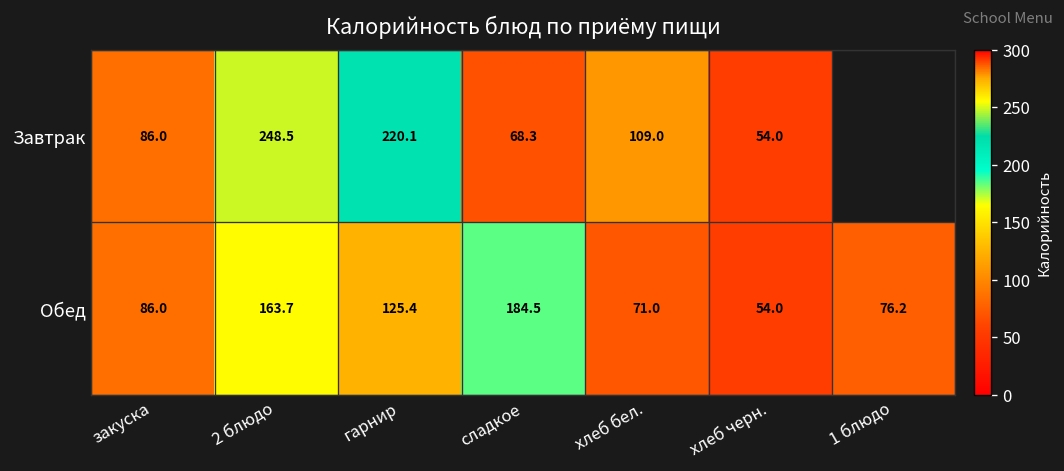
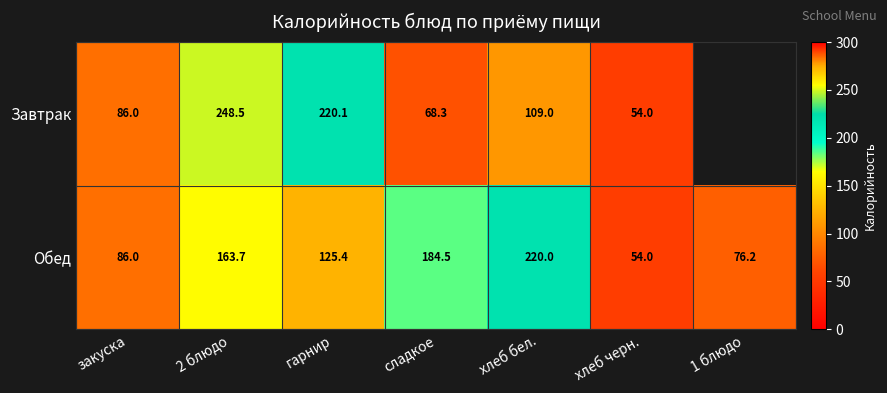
  {
    "Завтрак": {
      "закуска": 86.0,
      "2 блюдо": 248.5,
      "гарнир": 220.1,
      "сладкое": 68.3,
      "хлеб бел.": 109.0,
      "хлеб черн.": 54.0
    },
    "Обед": {
      "закуска": 86.0,
      "2 блюдо": 163.7,
      "гарнир": 125.4,
      "сладкое": 184.5,
-     "хлеб бел.": 71.0,
+     "хлеб бел.": 220.0,
      "хлеб черн.": 54.0,
      "1 блюдо": 76.2
    }
  }
